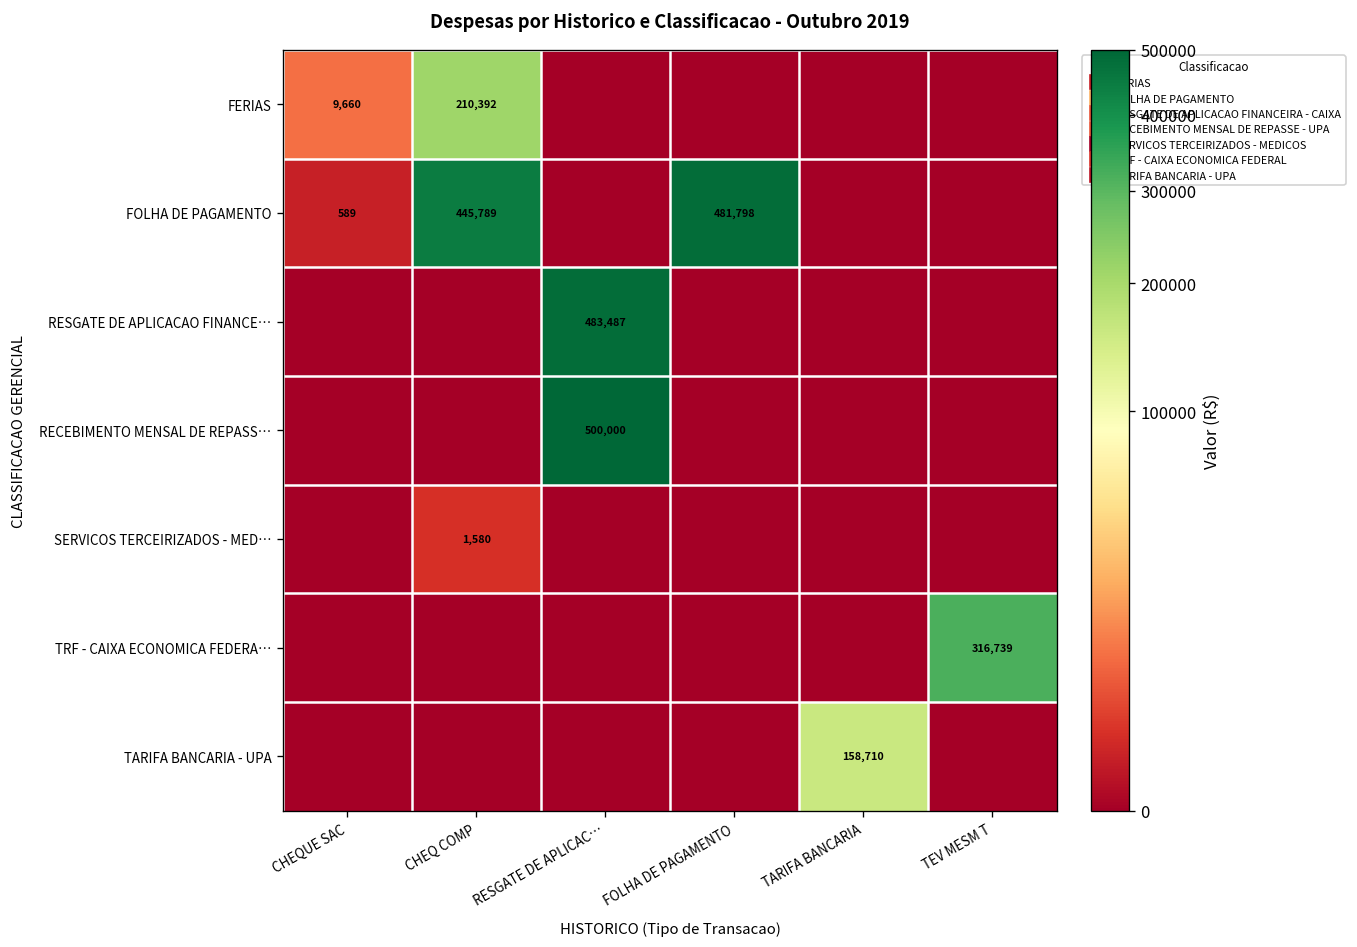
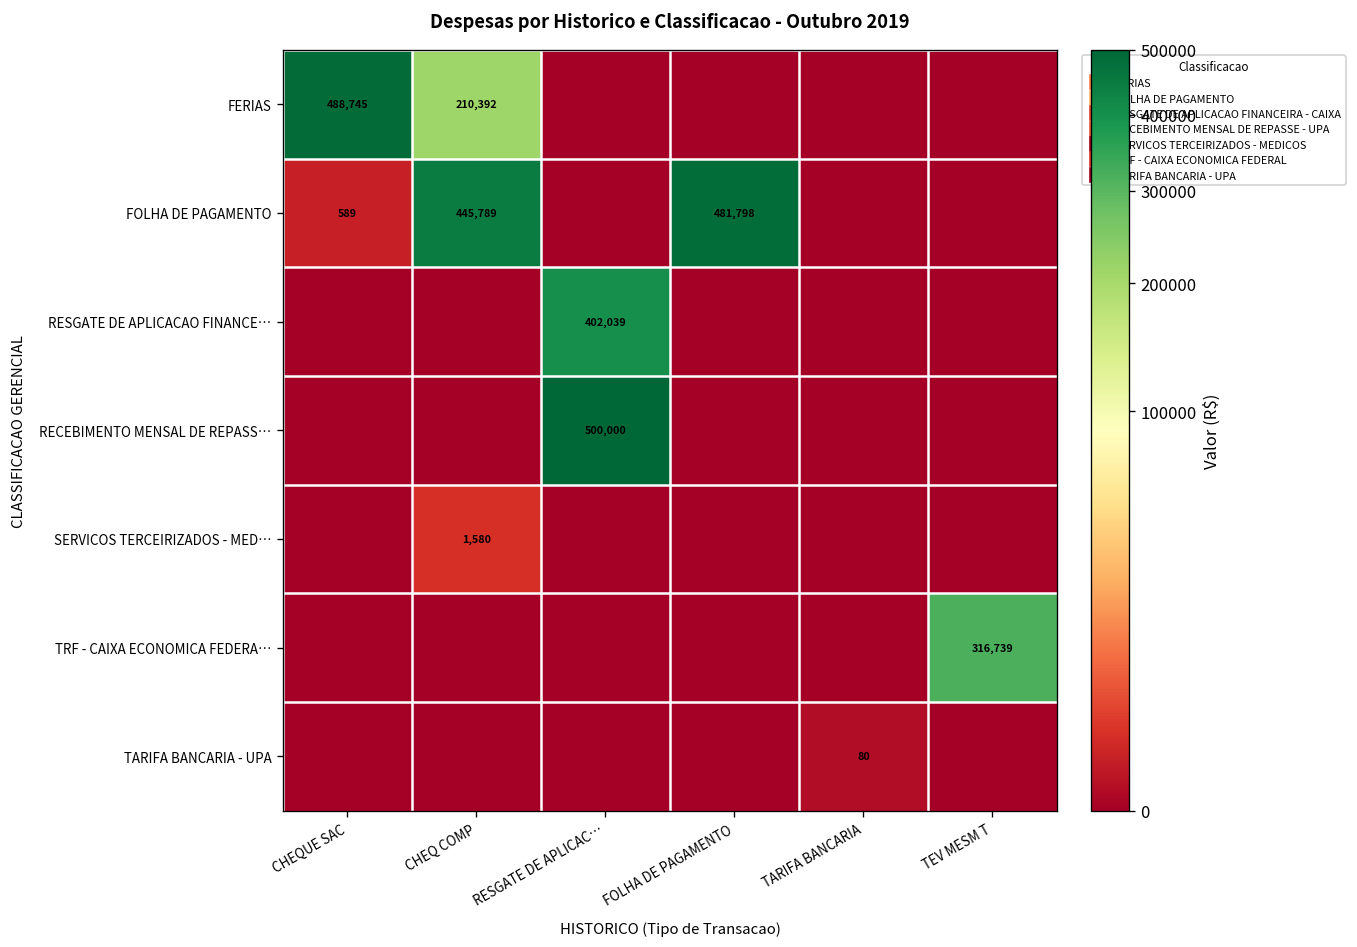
  {
    "FERIAS": {
-     "CHEQUE SAC": "9,660",
+     "CHEQUE SAC": "488,745",
      "CHEQ COMP": "210,392"
    },
    "FOLHA DE PAGAMENTO": {
      "CHEQUE SAC": "589",
      "CHEQ COMP": "445,789",
      "FOLHA DE PAGAMENTO": "481,798"
    },
    "RESGATE DE APLICACAO FINANCE…": {
-     "RESGATE DE APLICAC…": "483,487"
+     "RESGATE DE APLICAC…": "402,039"
    },
    "RECEBIMENTO MENSAL DE REPASS…": {
      "RESGATE DE APLICAC…": "500,000"
    },
    "SERVICOS TERCEIRIZADOS - MED…": {
      "CHEQ COMP": "1,580"
    },
    "TRF - CAIXA ECONOMICA FEDERA…": {
      "TEV MESM T": "316,739"
    },
    "TARIFA BANCARIA - UPA": {
-     "TARIFA BANCARIA": "158,710"
+     "TARIFA BANCARIA": "80"
    }
  }
